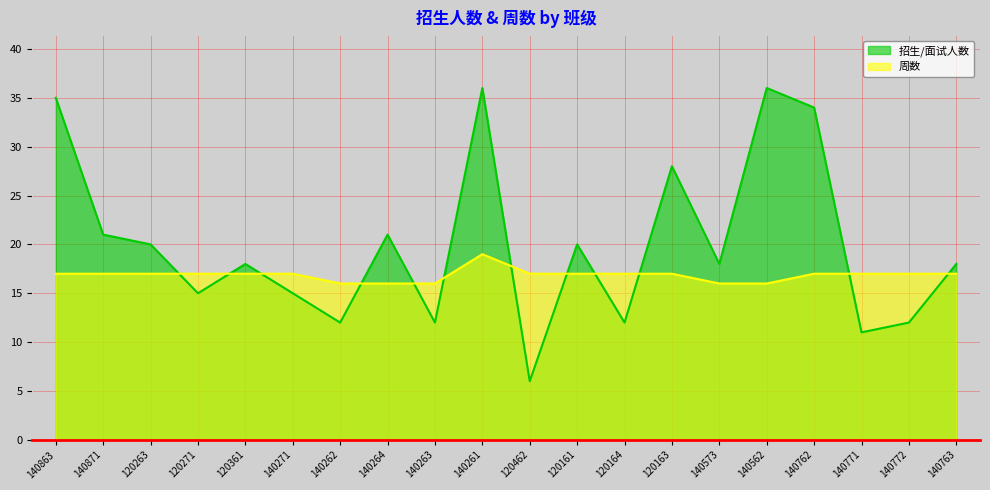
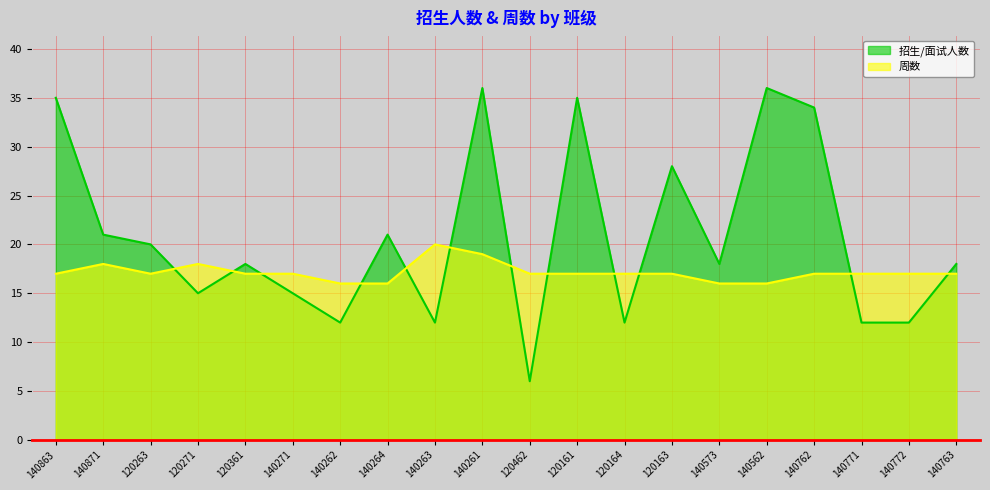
  {
    "招生/面试人数": {
      "140863": 35,
      "140871": 21,
      "120263": 20,
      "120271": 15,
      "120361": 18,
      "140271": 15,
      "140262": 12,
      "140264": 21,
      "140263": 12,
      "140261": 36,
      "120462": 6,
-     "120161": 20,
+     "120161": 35,
      "120164": 12,
      "120163": 28,
      "140573": 18,
      "140562": 36,
      "140762": 34,
-     "140771": 11,
+     "140771": 12,
      "140772": 12,
      "140763": 18
    },
    "周数": {
      "140863": 17,
-     "140871": 17,
+     "140871": 18,
      "120263": 17,
-     "120271": 17,
+     "120271": 18,
      "120361": 17,
      "140271": 17,
      "140262": 16,
      "140264": 16,
-     "140263": 16,
+     "140263": 20,
      "140261": 19,
      "120462": 17,
      "120161": 17,
      "120164": 17,
      "120163": 17,
      "140573": 16,
      "140562": 16,
      "140762": 17,
      "140771": 17,
      "140772": 17,
      "140763": 17
    }
  }
